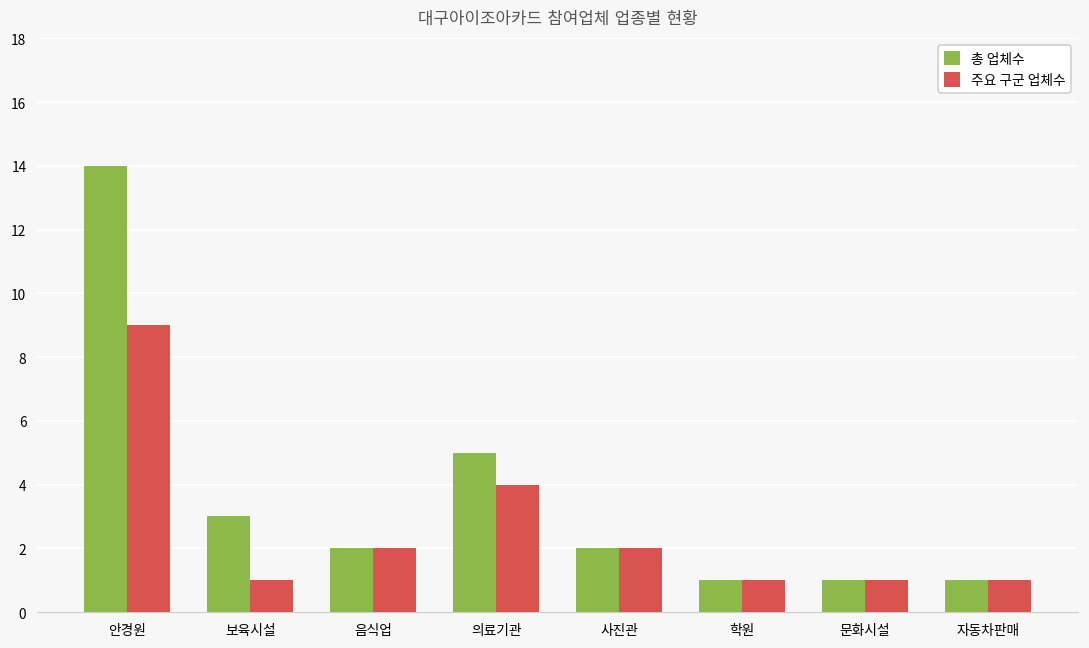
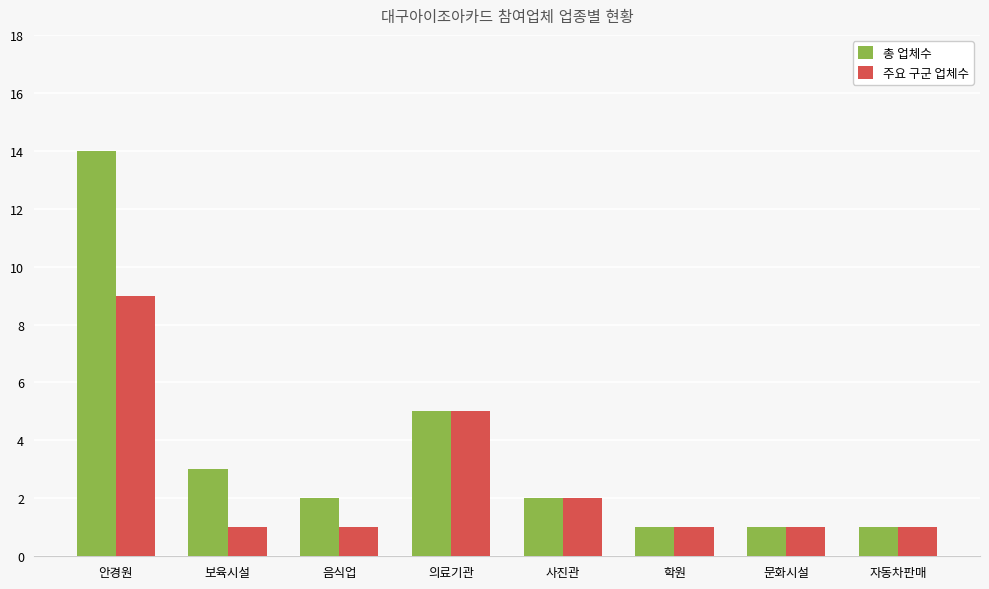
  {
    "총 업체수": {
      "안경원": 14,
      "보육시설": 3,
      "음식업": 2,
      "의료기관": 5,
      "사진관": 2,
      "학원": 1,
      "문화시설": 1,
      "자동차판매": 1
    },
    "주요 구군 업체수": {
      "안경원": 9,
      "보육시설": 1,
-     "음식업": 2,
-     "의료기관": 4,
+     "음식업": 1,
+     "의료기관": 5,
      "사진관": 2,
      "학원": 1,
      "문화시설": 1,
      "자동차판매": 1
    }
  }
